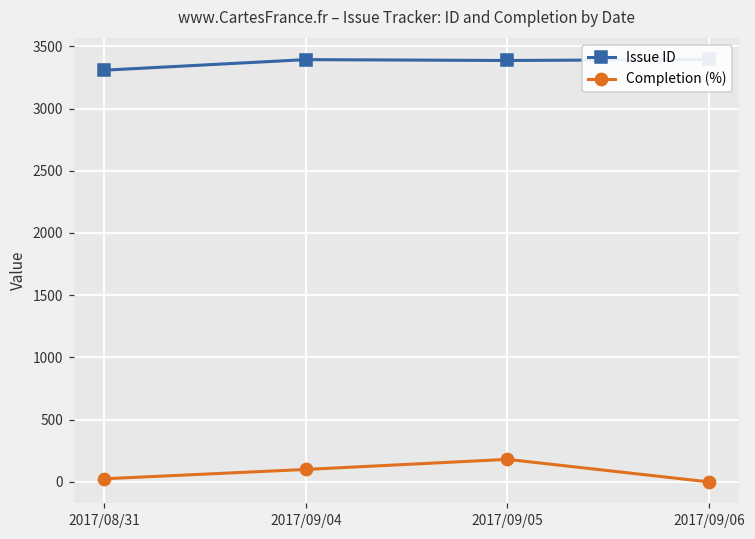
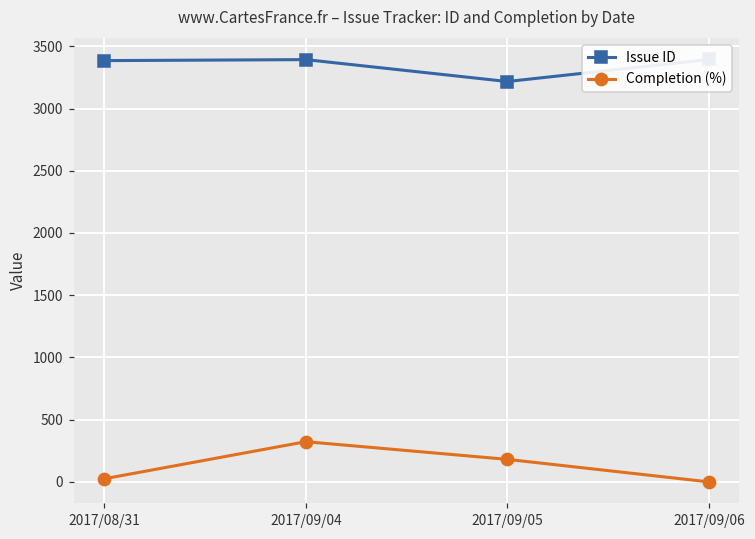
  {
    "Issue ID": {
-     "2017/08/31": 3310,
+     "2017/08/31": 3390,
      "2017/09/04": 3390,
-     "2017/09/05": 3390
+     "2017/09/05": 3220
    },
    "Completion (%)": {
      "2017/08/31": 30,
-     "2017/09/04": 100,
+     "2017/09/04": 320,
      "2017/09/05": 180,
      "2017/09/06": 0
    }
  }
